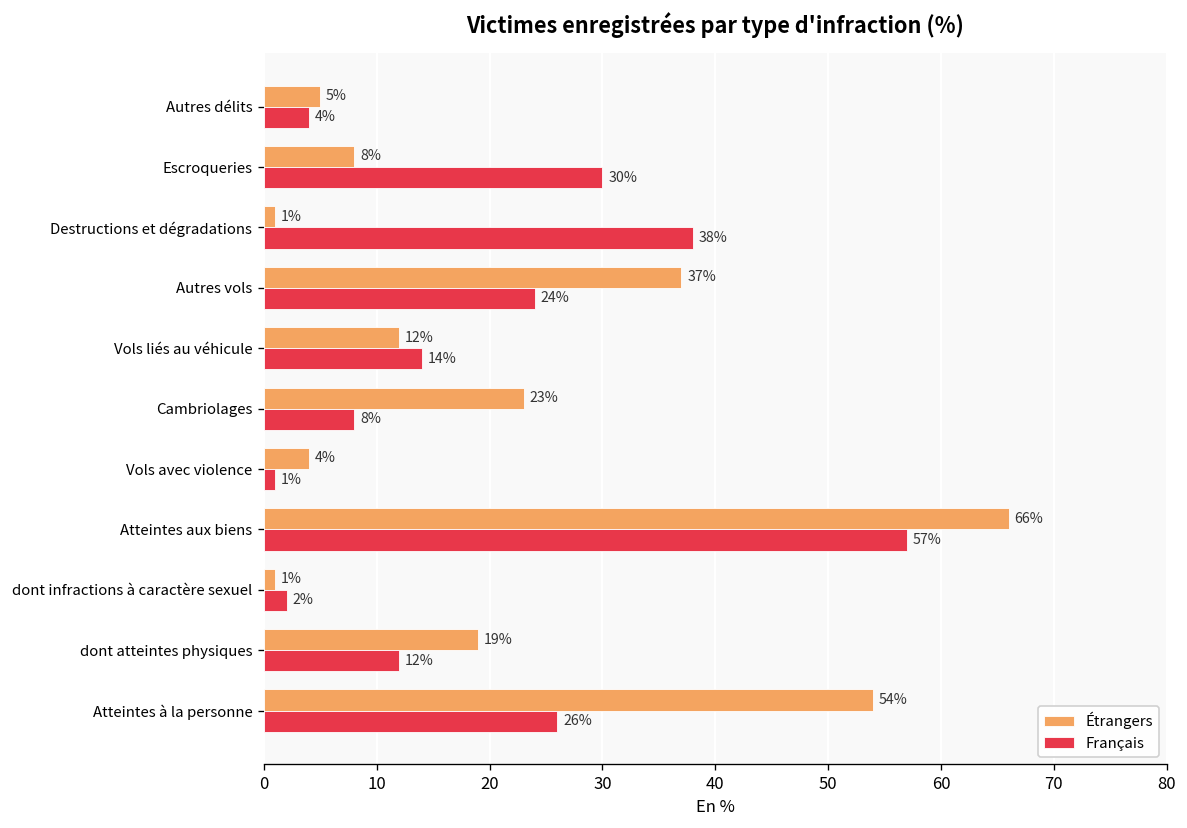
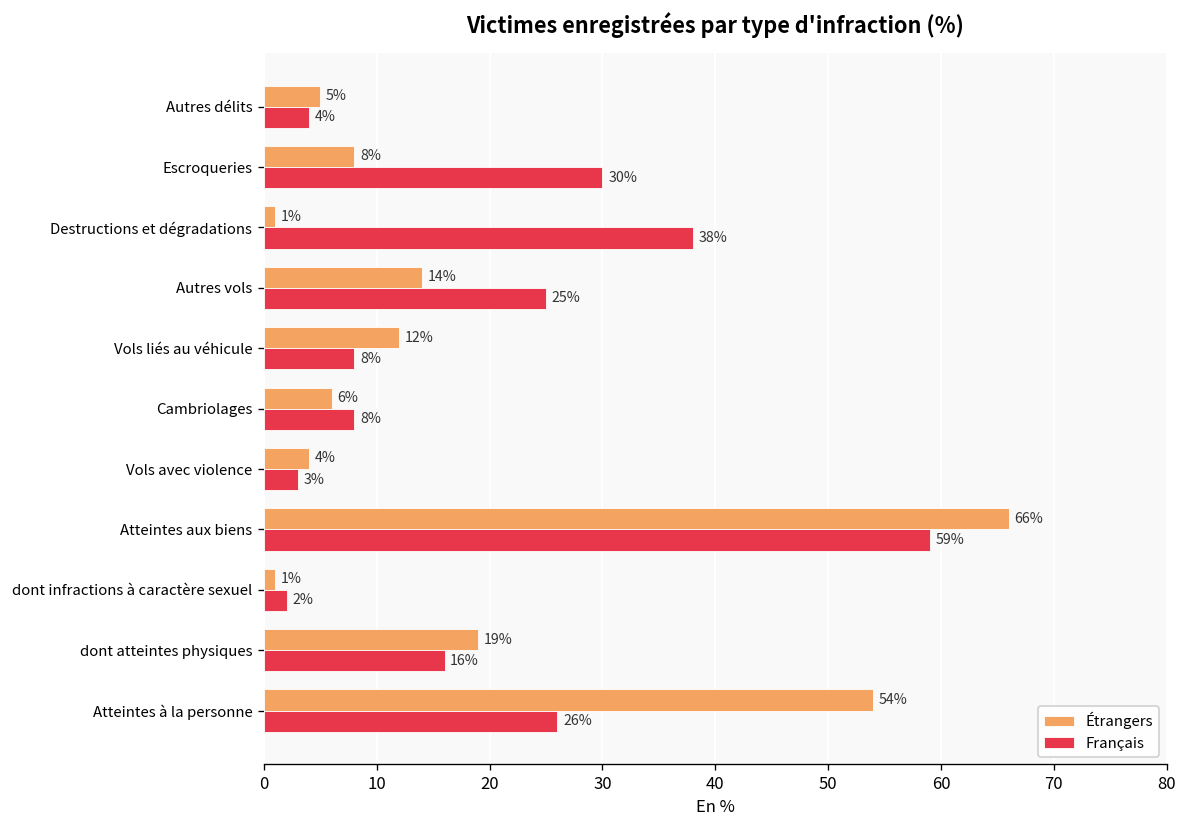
  {
    "Étrangers": {
      "Autres délits": "5%",
      "Escroqueries": "8%",
      "Destructions et dégradations": "1%",
-     "Autres vols": "37%",
+     "Autres vols": "14%",
      "Vols liés au véhicule": "12%",
-     "Cambriolages": "23%",
+     "Cambriolages": "6%",
      "Vols avec violence": "4%",
      "Atteintes aux biens": "66%",
      "dont infractions à caractère sexuel": "1%",
      "dont atteintes physiques": "19%",
      "Atteintes à la personne": "54%"
    },
    "Français": {
      "Autres délits": "4%",
      "Escroqueries": "30%",
      "Destructions et dégradations": "38%",
-     "Autres vols": "24%",
-     "Vols liés au véhicule": "14%",
+     "Autres vols": "25%",
+     "Vols liés au véhicule": "8%",
      "Cambriolages": "8%",
-     "Vols avec violence": "1%",
-     "Atteintes aux biens": "57%",
+     "Vols avec violence": "3%",
+     "Atteintes aux biens": "59%",
      "dont infractions à caractère sexuel": "2%",
-     "dont atteintes physiques": "12%",
+     "dont atteintes physiques": "16%",
      "Atteintes à la personne": "26%"
    }
  }
